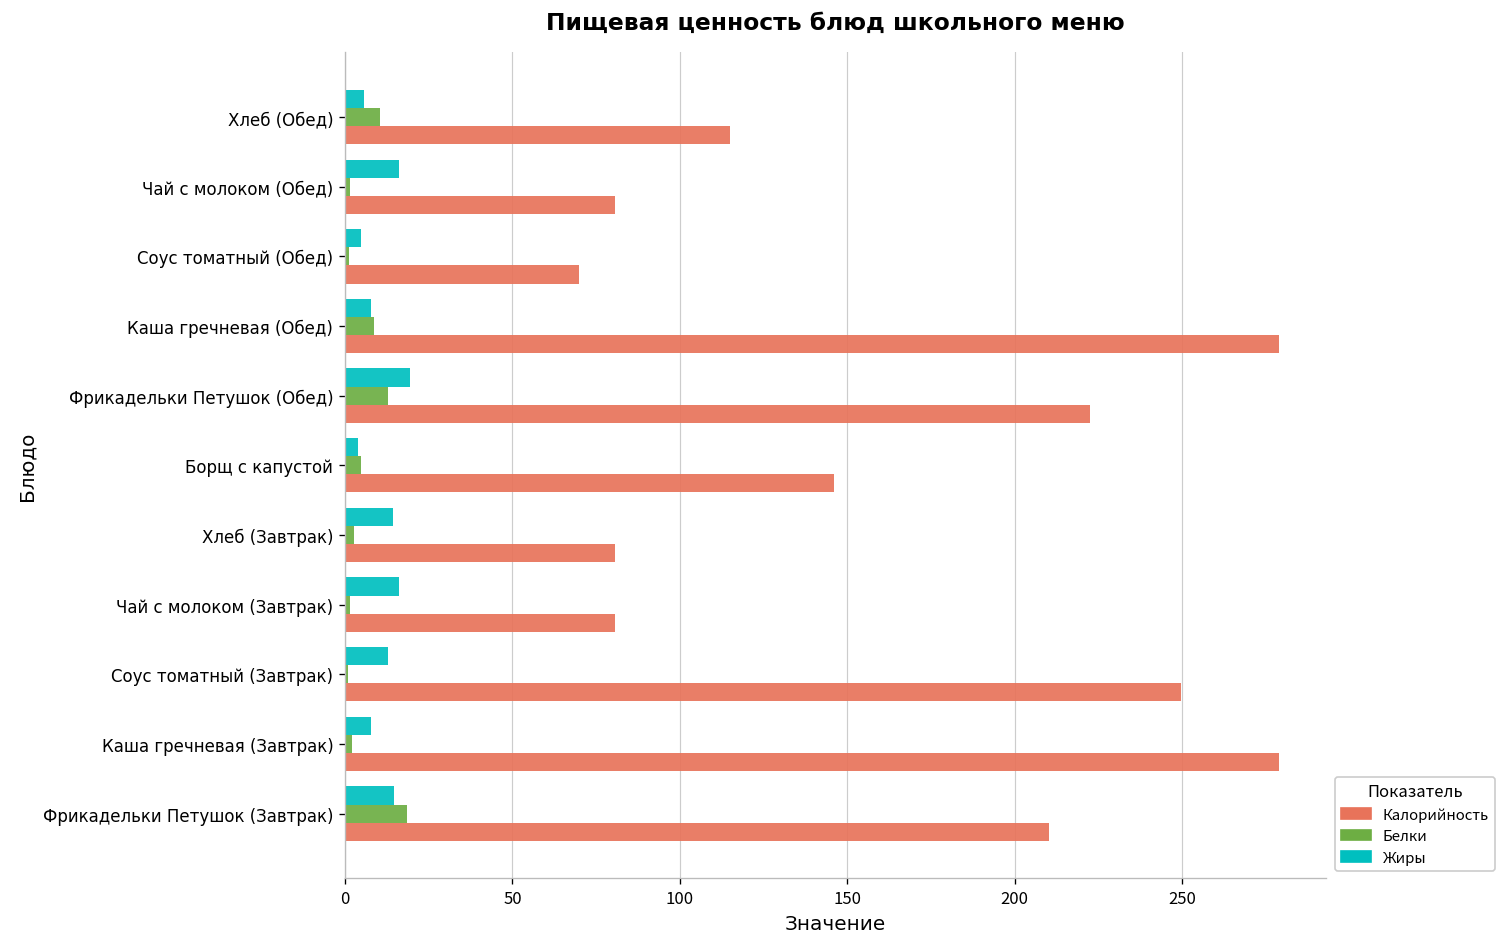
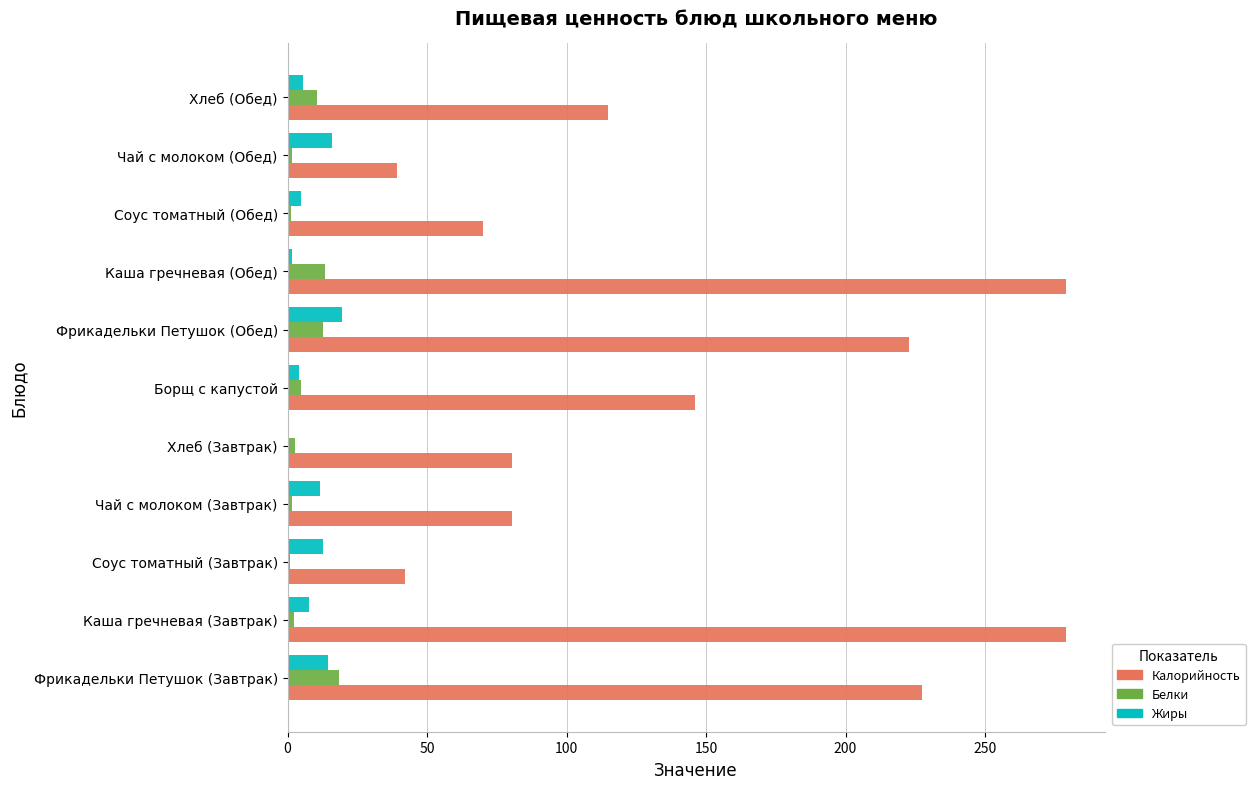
  {
    "Калорийность": {
      "Хлеб (Обед)": 115,
-     "Чай с молоком (Обед)": 81,
+     "Чай с молоком (Обед)": 39,
      "Соус томатный (Обед)": 70,
      "Каша гречневая (Обед)": 279,
      "Фрикадельки Петушок (Обед)": 223,
      "Борщ с капустой": 146,
      "Хлеб (Завтрак)": 81,
      "Чай с молоком (Завтрак)": 81,
-     "Соус томатный (Завтрак)": 250,
+     "Соус томатный (Завтрак)": 42,
      "Каша гречневая (Завтрак)": 279,
-     "Фрикадельки Петушок (Завтрак)": 210
+     "Фрикадельки Петушок (Завтрак)": 227
    },
    "Белки": {
      "Хлеб (Обед)": 10,
      "Чай с молоком (Обед)": 2,
      "Соус томатный (Обед)": 1,
-     "Каша гречневая (Обед)": 9,
+     "Каша гречневая (Обед)": 13,
      "Фрикадельки Петушок (Обед)": 13,
      "Борщ с капустой": 5,
      "Хлеб (Завтрак)": 3,
      "Чай с молоком (Завтрак)": 2,
      "Каша гречневая (Завтрак)": 2,
      "Фрикадельки Петушок (Завтрак)": 19
    },
    "Жиры": {
      "Хлеб (Обед)": 6,
      "Чай с молоком (Обед)": 16,
      "Соус томатный (Обед)": 5,
-     "Каша гречневая (Обед)": 8,
+     "Каша гречневая (Обед)": 2,
      "Фрикадельки Петушок (Обед)": 20,
      "Борщ с капустой": 4,
-     "Хлеб (Завтрак)": 14,
-     "Чай с молоком (Завтрак)": 16,
+     "Хлеб (Завтрак)": 0,
+     "Чай с молоком (Завтрак)": 12,
      "Соус томатный (Завтрак)": 13,
      "Каша гречневая (Завтрак)": 8,
      "Фрикадельки Петушок (Завтрак)": 15
    }
  }
